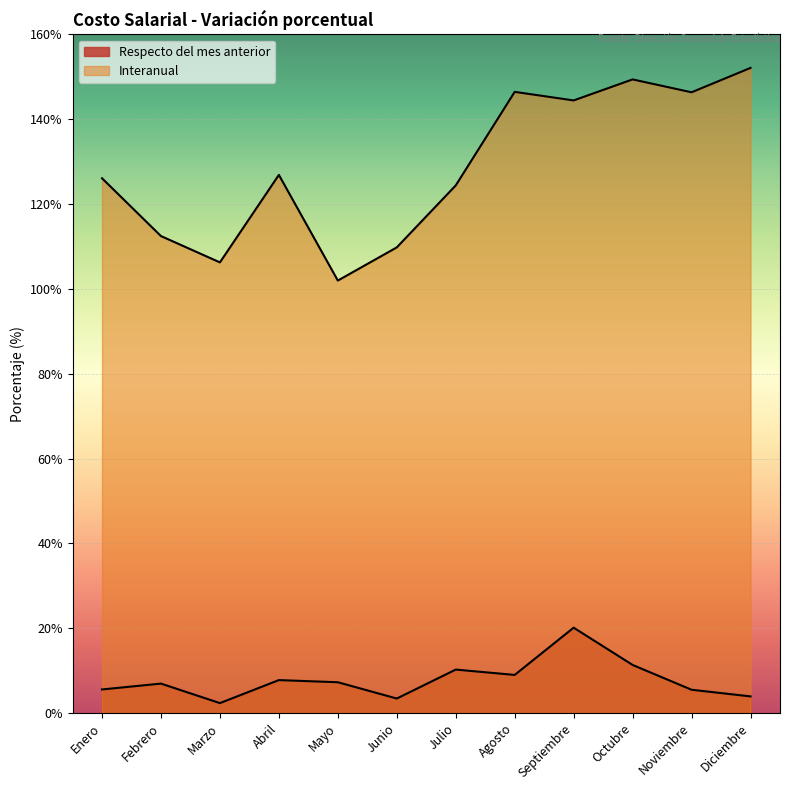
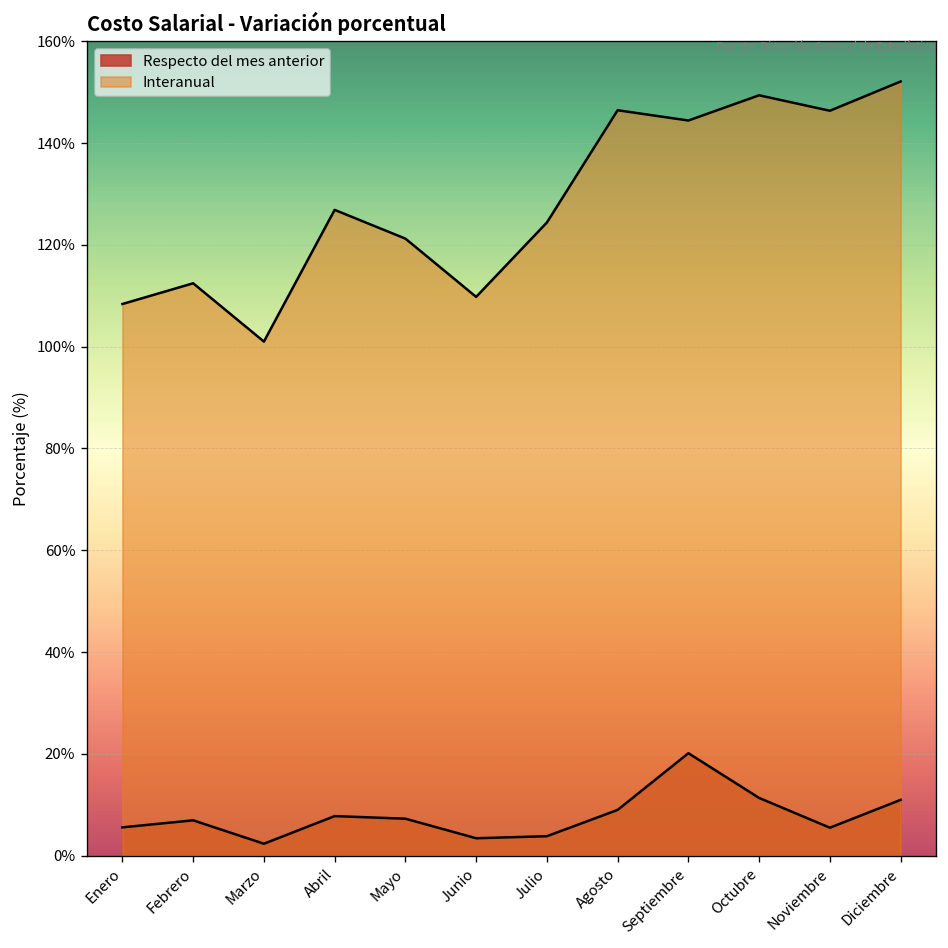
  {
    "Respecto del mes anterior": {
      "Enero": "6%",
      "Febrero": "7%",
      "Marzo": "2%",
      "Abril": "8%",
      "Mayo": "7%",
      "Junio": "3%",
-     "Julio": "10%",
+     "Julio": "4%",
      "Agosto": "9%",
      "Septiembre": "20%",
      "Octubre": "11%",
      "Noviembre": "5%",
-     "Diciembre": "4%"
+     "Diciembre": "11%"
    },
    "Interanual": {
-     "Enero": "126%",
+     "Enero": "108%",
      "Febrero": "112%",
-     "Marzo": "106%",
+     "Marzo": "101%",
      "Abril": "127%",
-     "Mayo": "102%",
+     "Mayo": "121%",
      "Junio": "110%",
      "Julio": "124%",
      "Agosto": "146%",
      "Septiembre": "144%",
      "Octubre": "149%",
      "Noviembre": "146%",
      "Diciembre": "152%"
    }
  }
